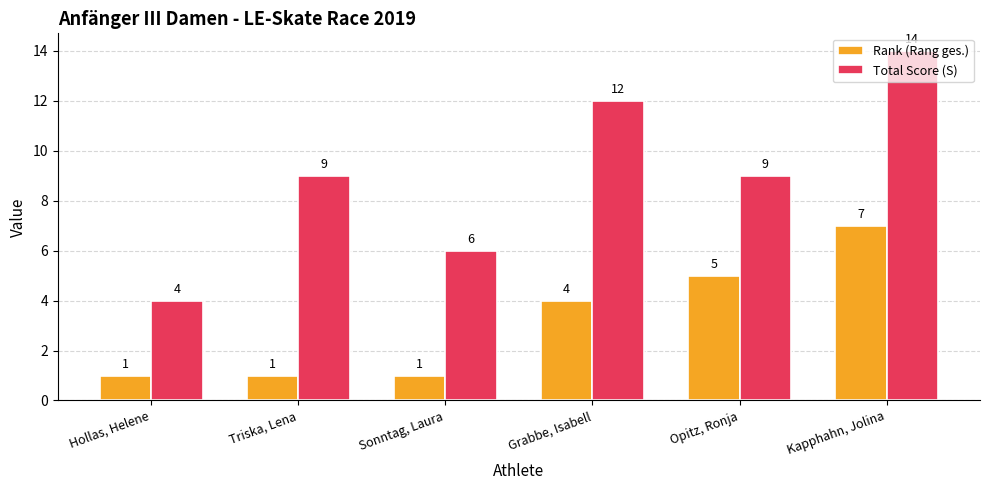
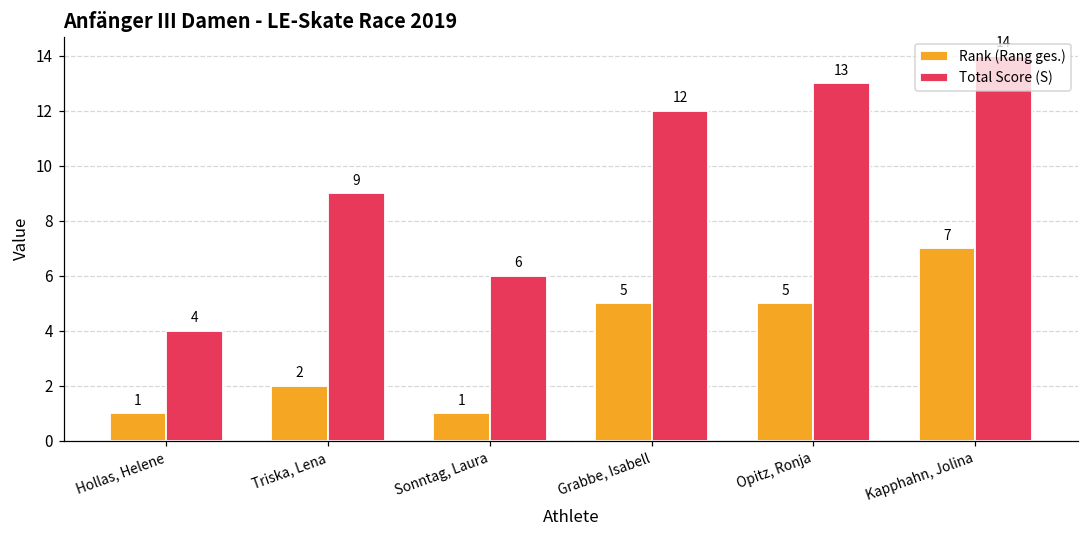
  {
    "Rank (Rang ges.)": {
      "Hollas, Helene": 1,
-     "Triska, Lena": 1,
+     "Triska, Lena": 2,
      "Sonntag, Laura": 1,
-     "Grabbe, Isabell": 4,
+     "Grabbe, Isabell": 5,
      "Opitz, Ronja": 5,
      "Kapphahn, Jolina": 7
    },
    "Total Score (S)": {
      "Hollas, Helene": 4,
      "Triska, Lena": 9,
      "Sonntag, Laura": 6,
      "Grabbe, Isabell": 12,
-     "Opitz, Ronja": 9
+     "Opitz, Ronja": 13
    }
  }
